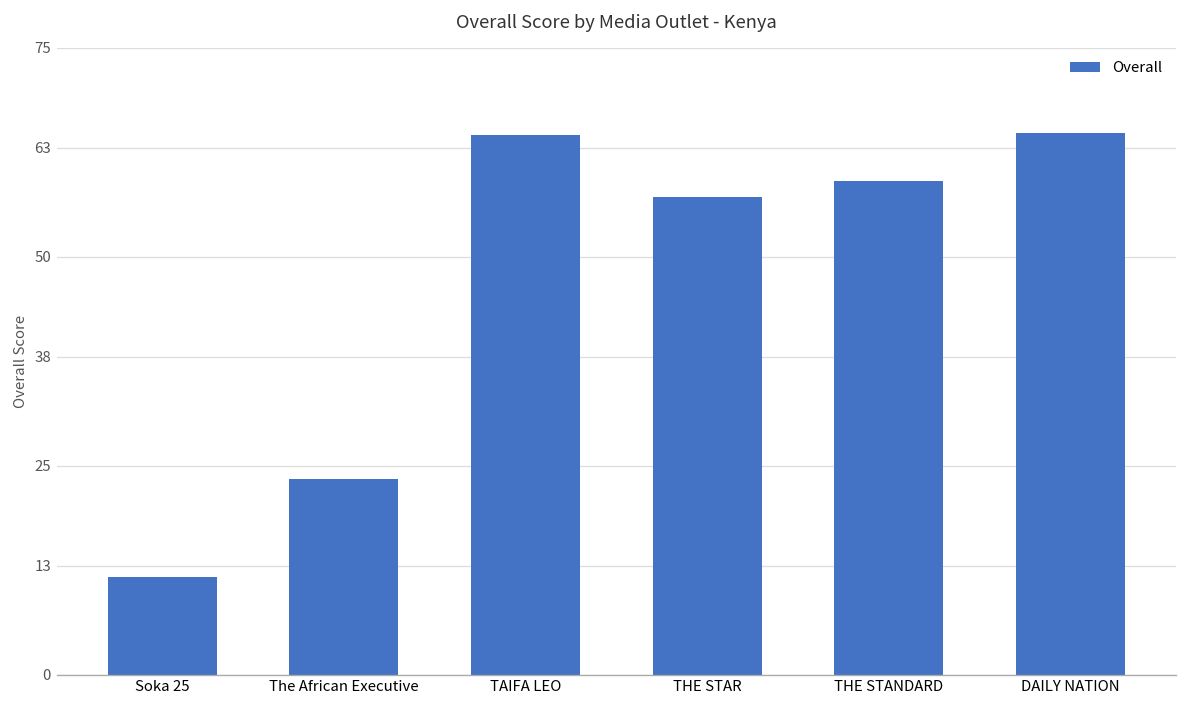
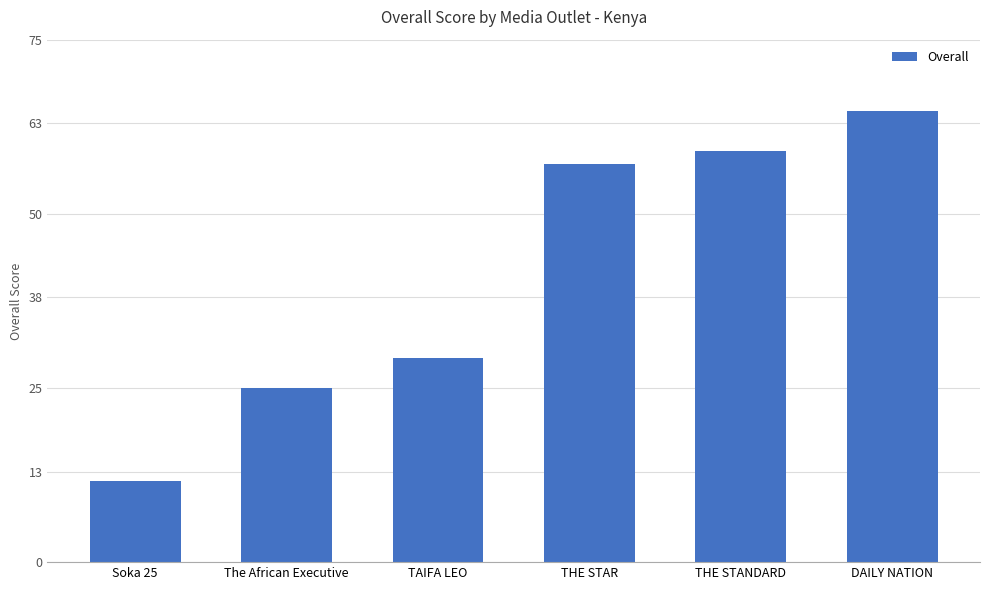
  {
    "Soka 25": 12,
-   "The African Executive": 23,
-   "TAIFA LEO": 65,
+   "The African Executive": 25,
+   "TAIFA LEO": 29,
    "THE STAR": 57,
    "THE STANDARD": 59,
    "DAILY NATION": 65
  }
